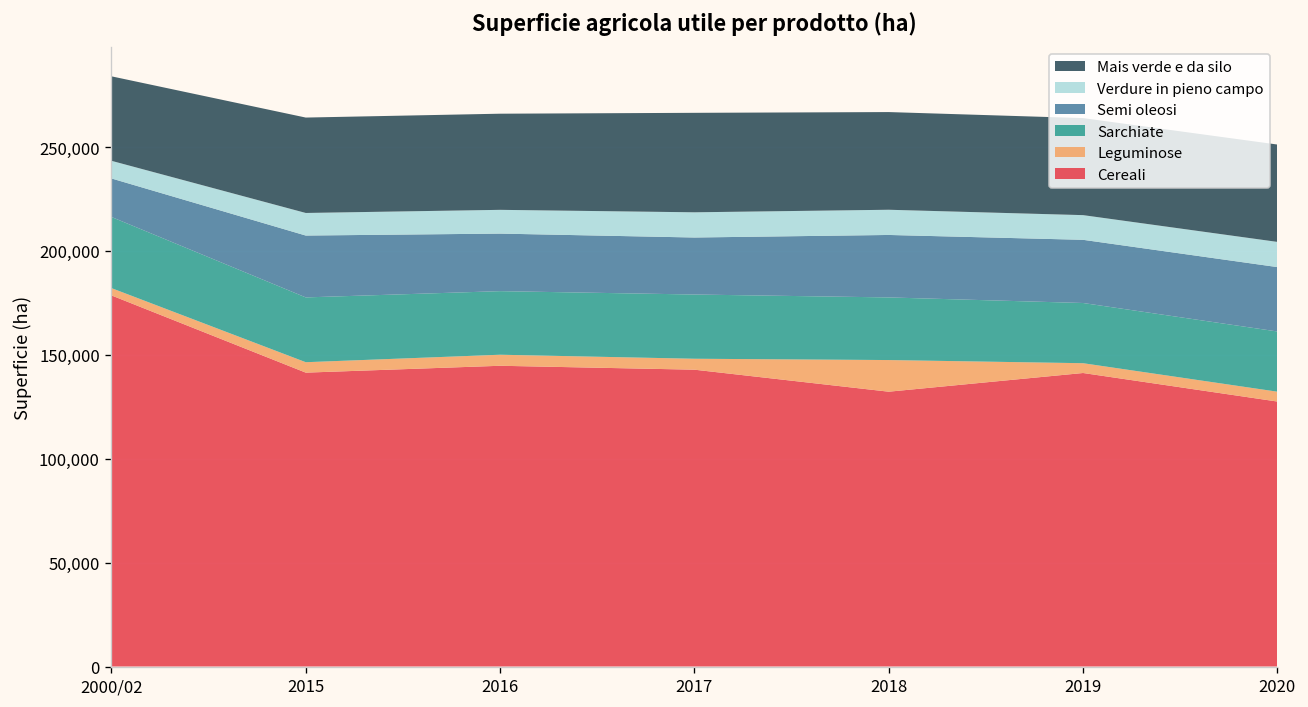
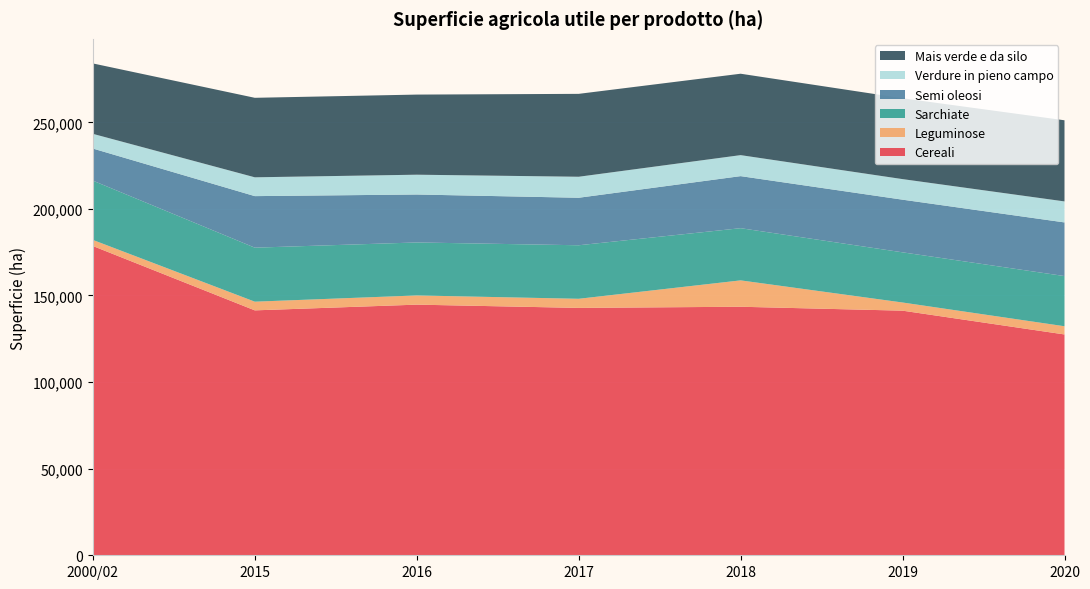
  {
    "Cereali": {
      "2000/02": "179,000",
      "2015": "141,000",
      "2016": "145,000",
      "2017": "143,000",
-     "2018": "132,000",
+     "2018": "144,000",
      "2019": "141,000",
      "2020": "128,000"
    },
    "Leguminose": {
      "2000/02": "4,000",
      "2015": "5,000",
      "2016": "5,000",
      "2017": "5,000",
      "2018": "15,000",
      "2019": "5,000",
      "2020": "5,000"
    },
    "Verdure in pieno campo": {
      "2000/02": "8,000",
      "2015": "11,000",
      "2016": "11,000",
      "2017": "12,000",
      "2018": "12,000",
      "2019": "12,000",
      "2020": "12,000"
    },
    "Mais verde e da silo": {
      "2000/02": "41,000",
      "2015": "46,000",
      "2016": "46,000",
      "2017": "48,000",
      "2018": "47,000",
      "2020": "47,000"
    }
  }
